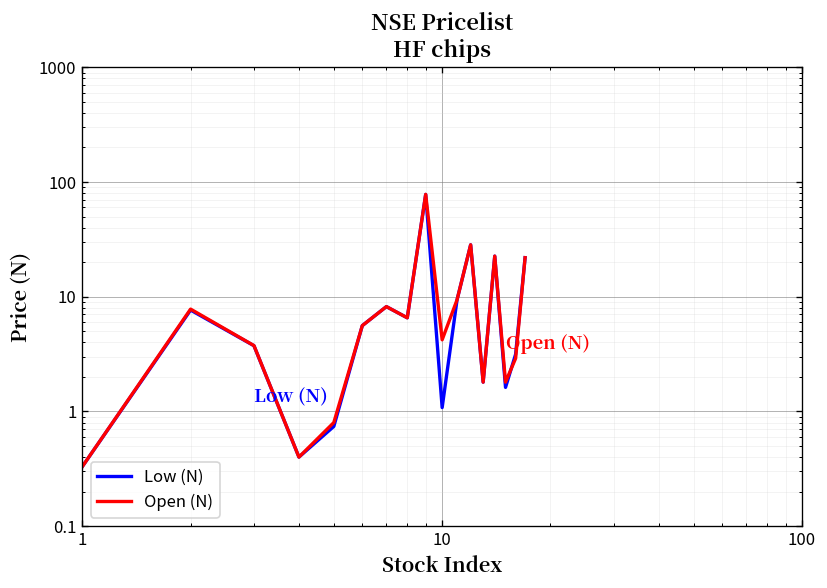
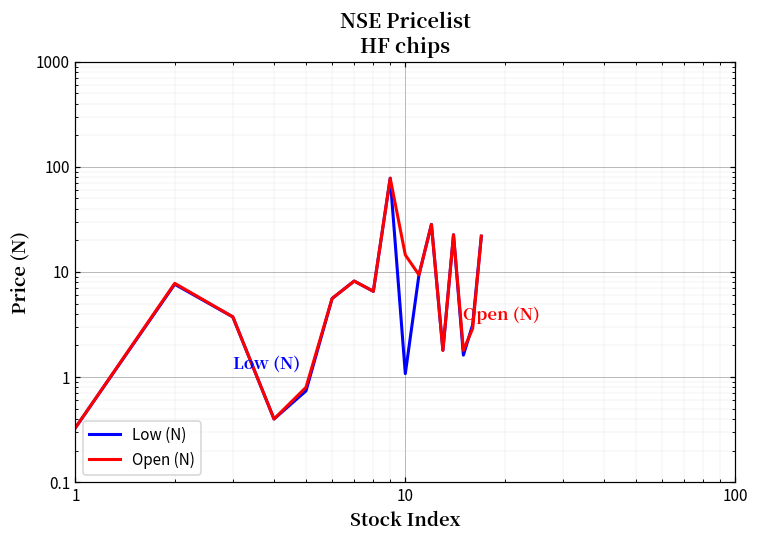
  {
    "Low (N)": {
      "10": 1.1
    },
    "Open (N)": {
-     "10": 4
+     "10": 15
    }
  }
